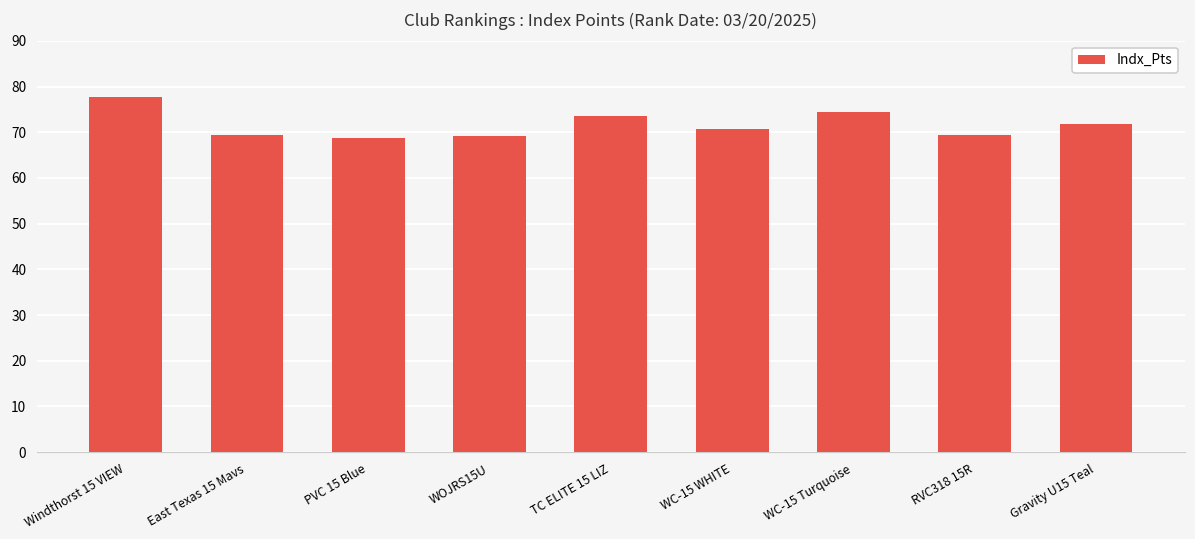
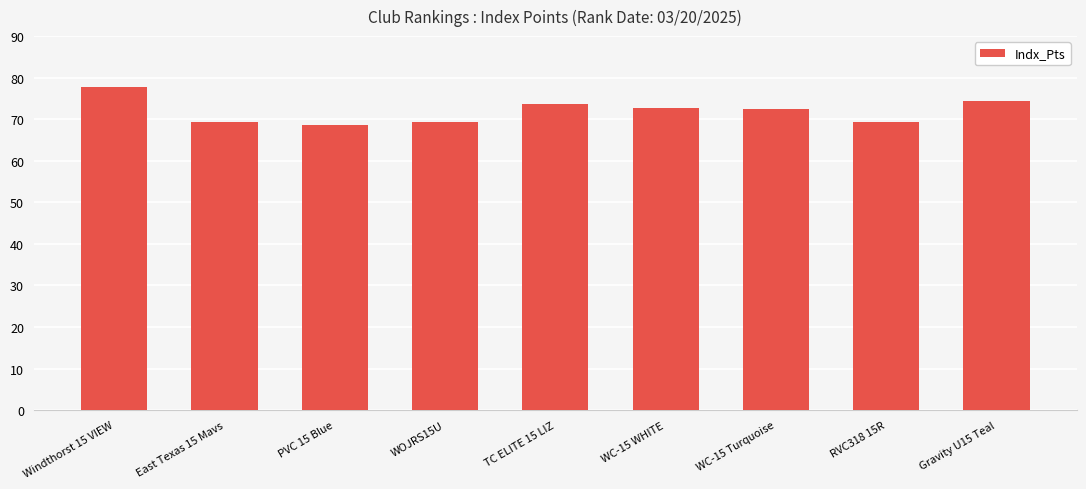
  {
    "Windthorst 15 VIEW": 78,
    "East Texas 15 Mavs": 69,
    "PVC 15 Blue": 69,
    "WOJRS15U": 69,
    "TC ELITE 15 LIZ": 74,
-   "WC-15 WHITE": 71,
-   "WC-15 Turquoise": 75,
+   "WC-15 WHITE": 73,
+   "WC-15 Turquoise": 73,
    "RVC318 15R": 69,
-   "Gravity U15 Teal": 72
+   "Gravity U15 Teal": 74
  }
